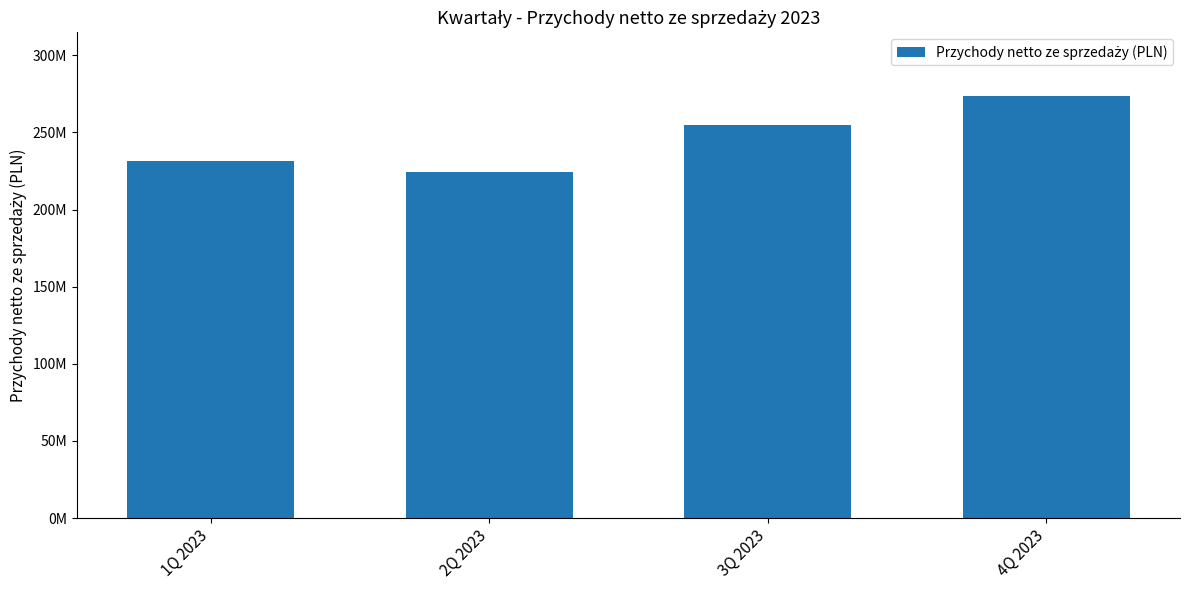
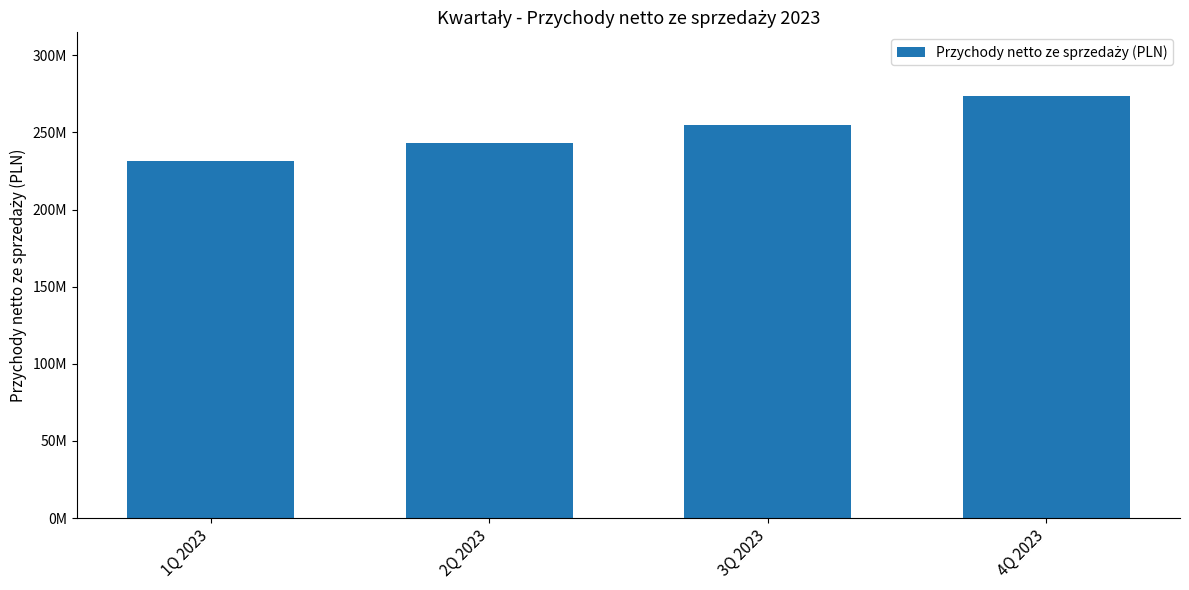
  {
    "1Q 2023": 232000000,
-   "2Q 2023": 225000000,
+   "2Q 2023": 243000000,
    "3Q 2023": 255000000,
    "4Q 2023": 274000000
  }
